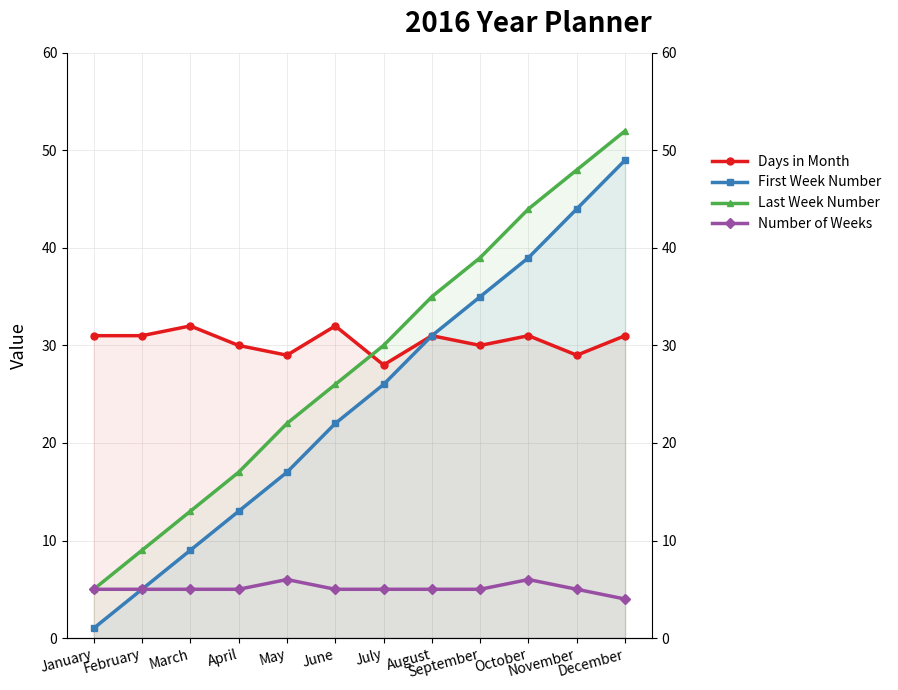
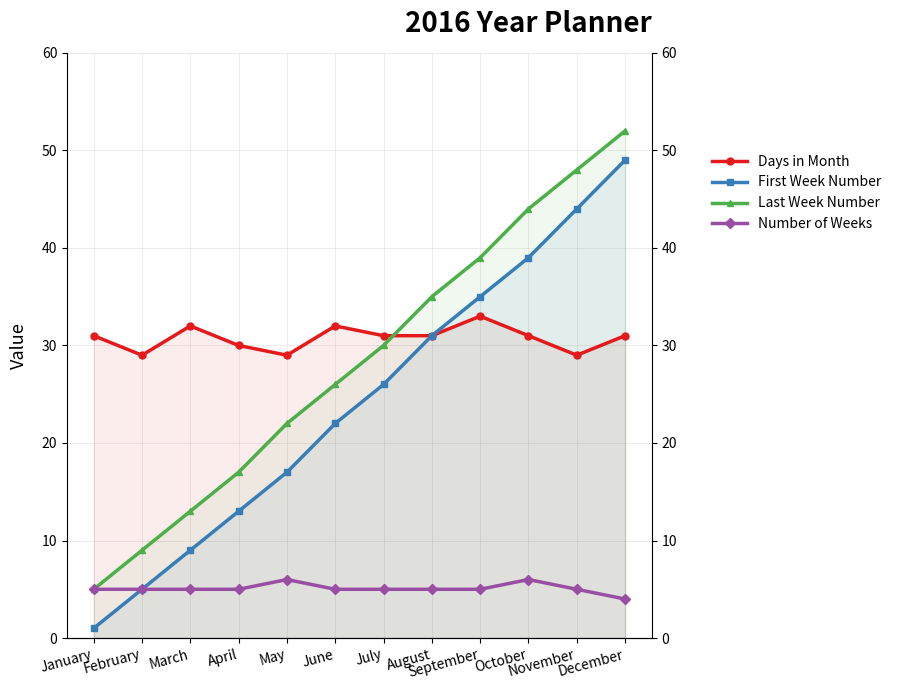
  {
    "Days in Month": {
      "January": 31,
-     "February": 31,
+     "February": 29,
      "March": 32,
      "April": 30,
      "May": 29,
      "June": 32,
-     "July": 28,
-     "September": 30,
+     "July": 31,
+     "September": 33,
      "October": 31,
      "November": 29,
      "December": 31
    },
    "First Week Number": {
      "January": 1,
      "March": 9,
      "April": 13,
      "May": 17,
      "June": 22,
      "July": 26,
      "September": 35,
      "October": 39,
      "November": 44,
      "December": 49
    },
    "Last Week Number": {
      "February": 9,
      "March": 13,
      "April": 17,
      "May": 22,
      "June": 26,
      "July": 30,
      "August": 35,
      "September": 39,
      "October": 44,
      "November": 48,
      "December": 52
    },
    "Number of Weeks": {
      "March": 5,
      "April": 5,
      "May": 6,
      "June": 5,
      "July": 5,
      "August": 5,
      "September": 5,
      "October": 6,
      "November": 5,
      "December": 4
    }
  }
